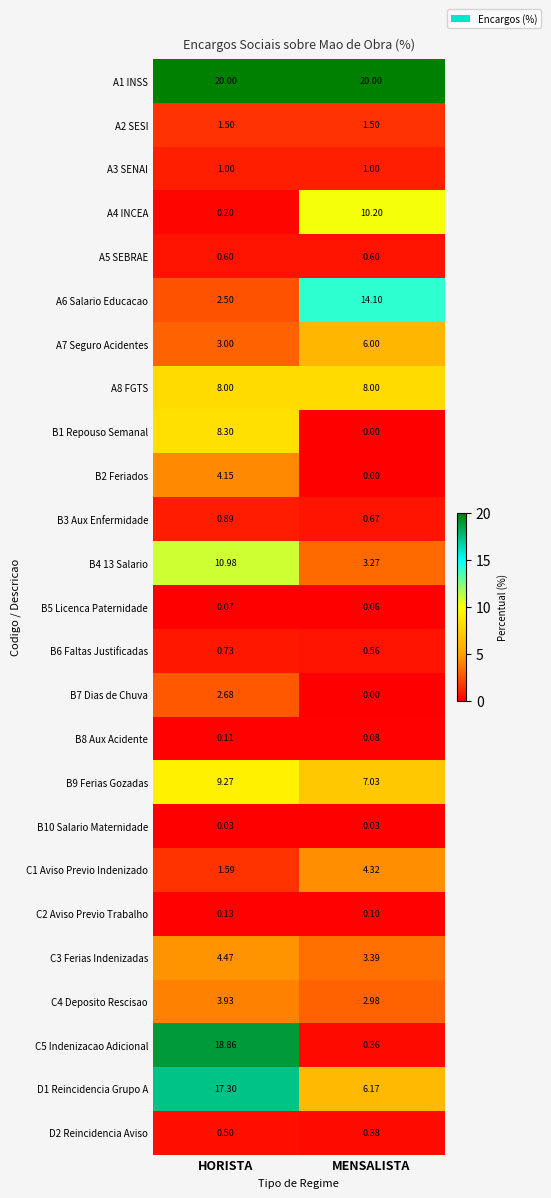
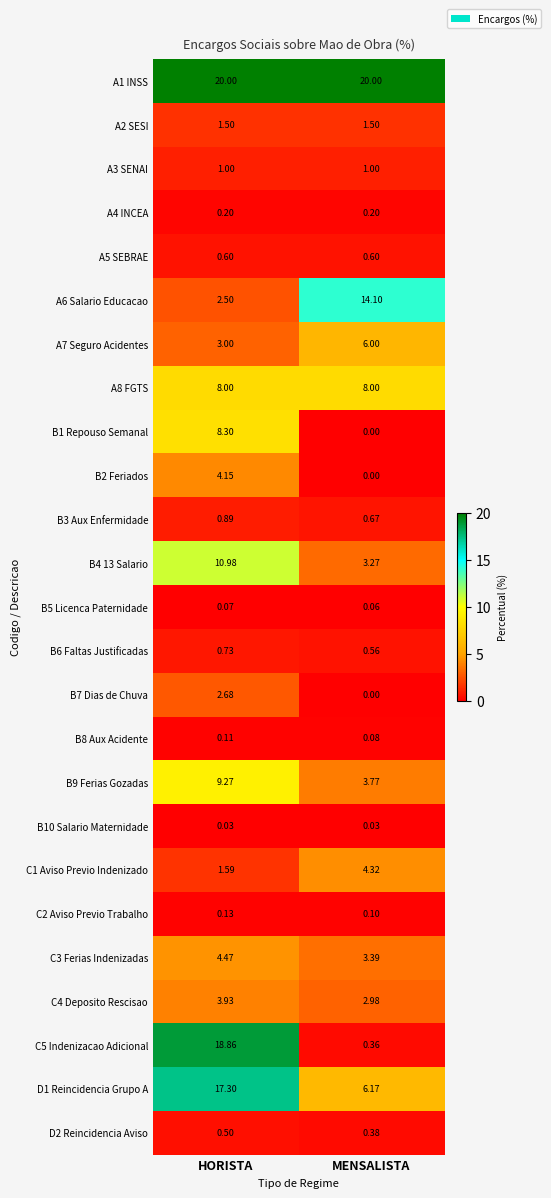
  {
    "A1 INSS": {
      "HORISTA": 20.00,
      "MENSALISTA": 20.00
    },
    "A2 SESI": {
      "HORISTA": 1.50,
      "MENSALISTA": 1.50
    },
    "A3 SENAI": {
      "HORISTA": 1.00,
      "MENSALISTA": 1.00
    },
    "A4 INCEA": {
      "HORISTA": 0.20,
-     "MENSALISTA": 10.20
+     "MENSALISTA": 0.20
    },
    "A5 SEBRAE": {
      "HORISTA": 0.60,
      "MENSALISTA": 0.60
    },
    "A6 Salario Educacao": {
      "HORISTA": 2.50,
      "MENSALISTA": 14.10
    },
    "A7 Seguro Acidentes": {
      "HORISTA": 3.00,
      "MENSALISTA": 6.00
    },
    "A8 FGTS": {
      "HORISTA": 8.00,
      "MENSALISTA": 8.00
    },
    "B1 Repouso Semanal": {
      "HORISTA": 8.30,
      "MENSALISTA": 0.00
    },
    "B2 Feriados": {
      "HORISTA": 4.15,
      "MENSALISTA": 0.00
    },
    "B3 Aux Enfermidade": {
      "HORISTA": 0.89,
      "MENSALISTA": 0.67
    },
    "B4 13 Salario": {
      "HORISTA": 10.98,
      "MENSALISTA": 3.27
    },
    "B5 Licenca Paternidade": {
      "HORISTA": 0.07,
      "MENSALISTA": 0.06
    },
    "B6 Faltas Justificadas": {
      "HORISTA": 0.73,
      "MENSALISTA": 0.56
    },
    "B7 Dias de Chuva": {
      "HORISTA": 2.68,
      "MENSALISTA": 0.00
    },
    "B8 Aux Acidente": {
      "HORISTA": 0.11,
      "MENSALISTA": 0.08
    },
    "B9 Ferias Gozadas": {
      "HORISTA": 9.27,
-     "MENSALISTA": 7.03
+     "MENSALISTA": 3.77
    },
    "B10 Salario Maternidade": {
      "HORISTA": 0.03,
      "MENSALISTA": 0.03
    },
    "C1 Aviso Previo Indenizado": {
      "HORISTA": 1.59,
      "MENSALISTA": 4.32
    },
    "C2 Aviso Previo Trabalho": {
      "HORISTA": 0.13,
      "MENSALISTA": 0.10
    },
    "C3 Ferias Indenizadas": {
      "HORISTA": 4.47,
      "MENSALISTA": 3.39
    },
    "C4 Deposito Rescisao": {
      "HORISTA": 3.93,
      "MENSALISTA": 2.98
    },
    "C5 Indenizacao Adicional": {
      "HORISTA": 18.86,
      "MENSALISTA": 0.36
    },
    "D1 Reincidencia Grupo A": {
      "HORISTA": 17.30,
      "MENSALISTA": 6.17
    },
    "D2 Reincidencia Aviso": {
      "HORISTA": 0.50,
      "MENSALISTA": 0.38
    }
  }
